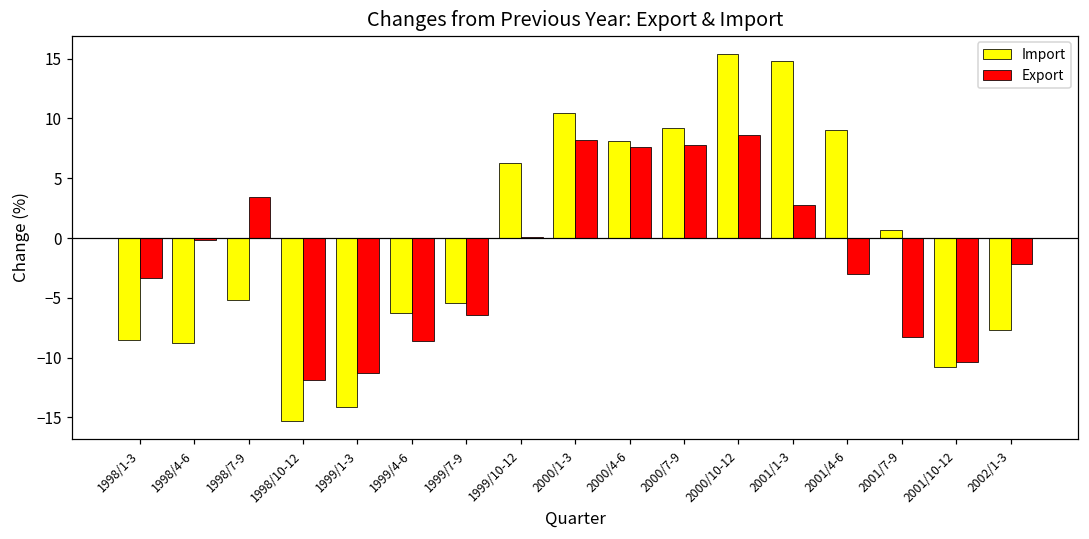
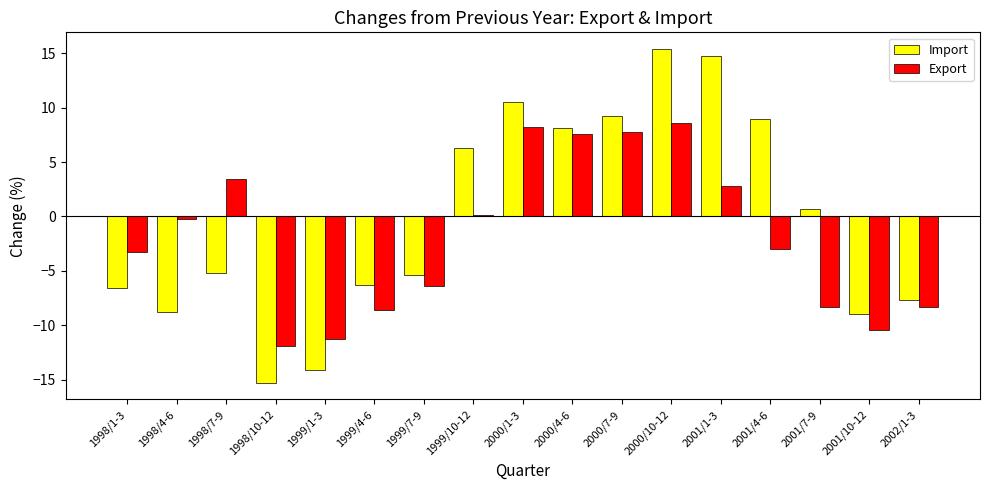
  {
    "Import": {
-     "1998/1-3": -8.5,
+     "1998/1-3": -6.6,
      "1998/4-6": -8.8,
      "1998/7-9": -5.2,
      "1998/10-12": -15.3,
      "1999/1-3": -14.1,
      "1999/4-6": -6.3,
      "1999/7-9": -5.4,
      "1999/10-12": 6.3,
      "2000/1-3": 10.5,
      "2000/4-6": 8.1,
      "2000/7-9": 9.2,
      "2000/10-12": 15.4,
      "2001/1-3": 14.8,
      "2001/4-6": 9.0,
      "2001/7-9": 0.7,
-     "2001/10-12": -10.8,
+     "2001/10-12": -9.0,
      "2002/1-3": -7.7
    },
    "Export": {
      "1998/1-3": -3.3,
      "1998/7-9": 3.4,
      "1998/10-12": -11.9,
      "1999/1-3": -11.3,
      "1999/4-6": -8.6,
      "1999/7-9": -6.4,
      "2000/1-3": 8.2,
      "2000/4-6": 7.6,
      "2000/7-9": 7.8,
      "2000/10-12": 8.6,
      "2001/1-3": 2.8,
      "2001/4-6": -3.0,
      "2001/7-9": -8.3,
      "2001/10-12": -10.4,
-     "2002/1-3": -2.2
+     "2002/1-3": -8.3
    }
  }
